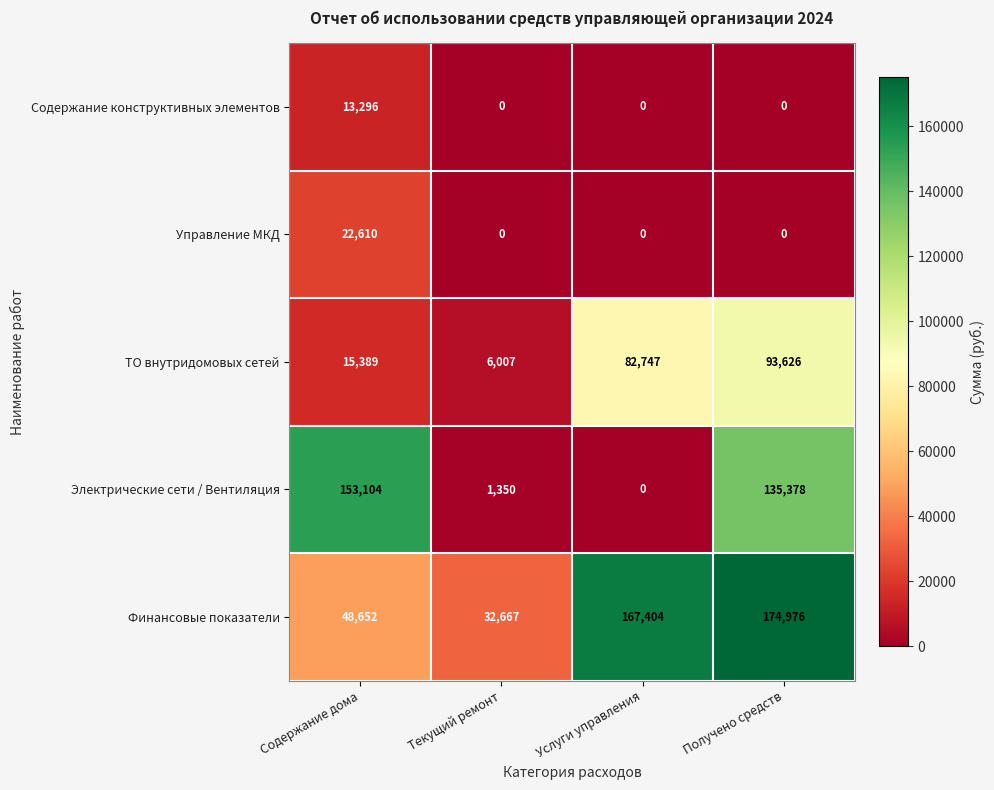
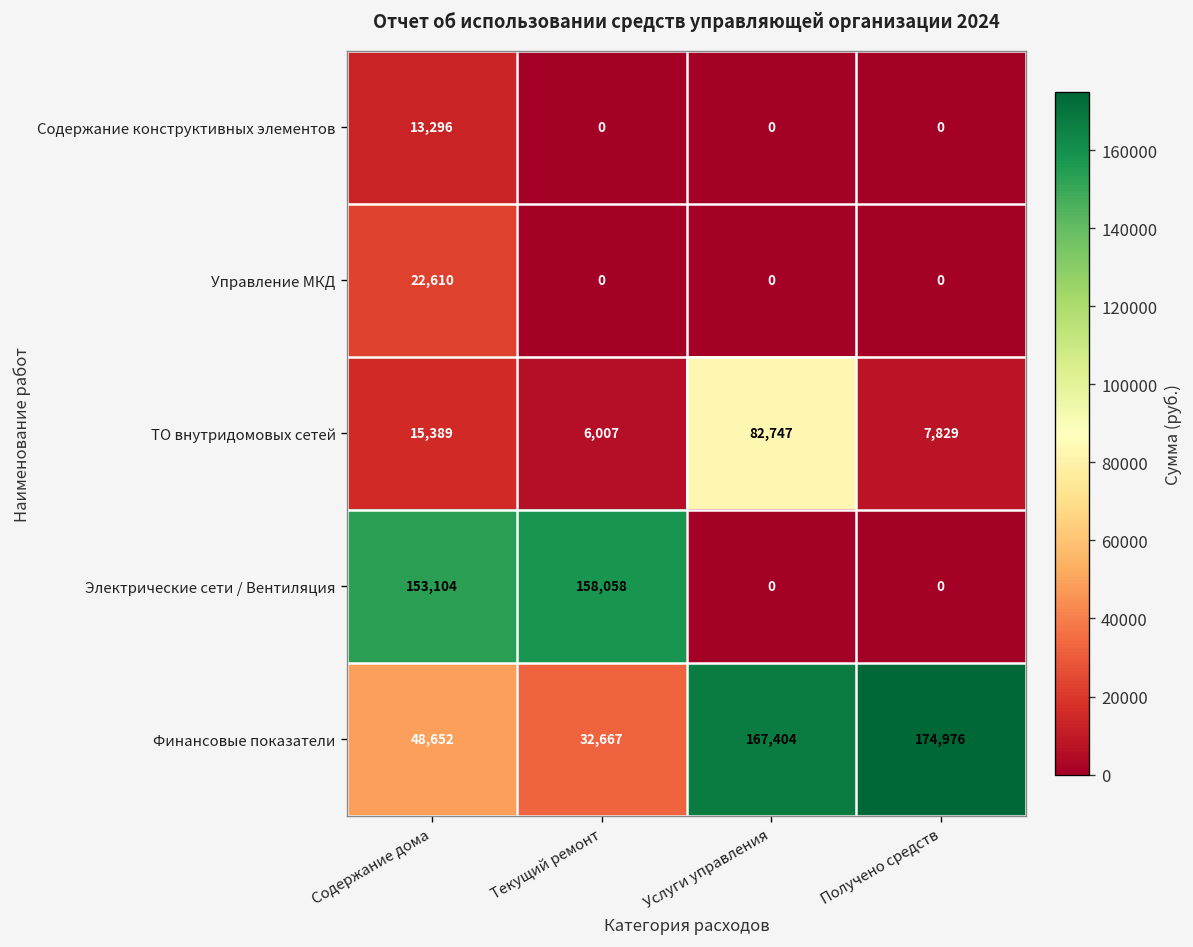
  {
    "Содержание конструктивных элементов": {
      "Содержание дома": "13,296",
      "Текущий ремонт": "0",
      "Услуги управления": "0",
      "Получено средств": "0"
    },
    "Управление МКД": {
      "Содержание дома": "22,610",
      "Текущий ремонт": "0",
      "Услуги управления": "0",
      "Получено средств": "0"
    },
    "ТО внутридомовых сетей": {
      "Содержание дома": "15,389",
      "Текущий ремонт": "6,007",
      "Услуги управления": "82,747",
-     "Получено средств": "93,626"
+     "Получено средств": "7,829"
    },
    "Электрические сети / Вентиляция": {
      "Содержание дома": "153,104",
-     "Текущий ремонт": "1,350",
+     "Текущий ремонт": "158,058",
      "Услуги управления": "0",
-     "Получено средств": "135,378"
+     "Получено средств": "0"
    },
    "Финансовые показатели": {
      "Содержание дома": "48,652",
      "Текущий ремонт": "32,667",
      "Услуги управления": "167,404",
      "Получено средств": "174,976"
    }
  }
